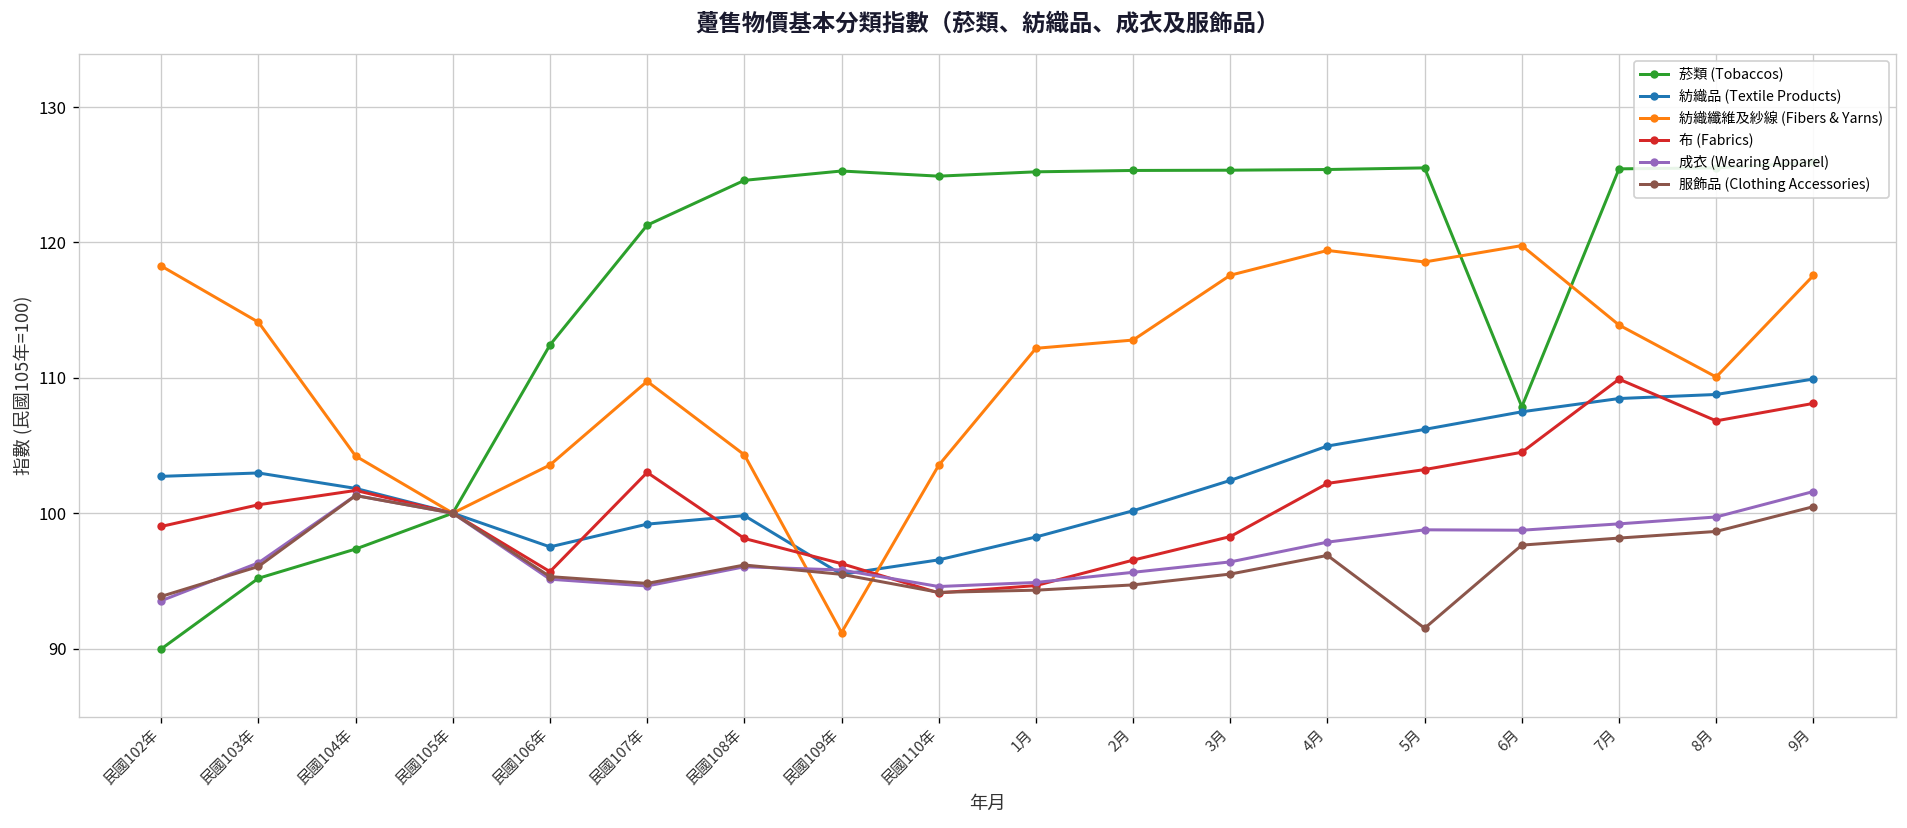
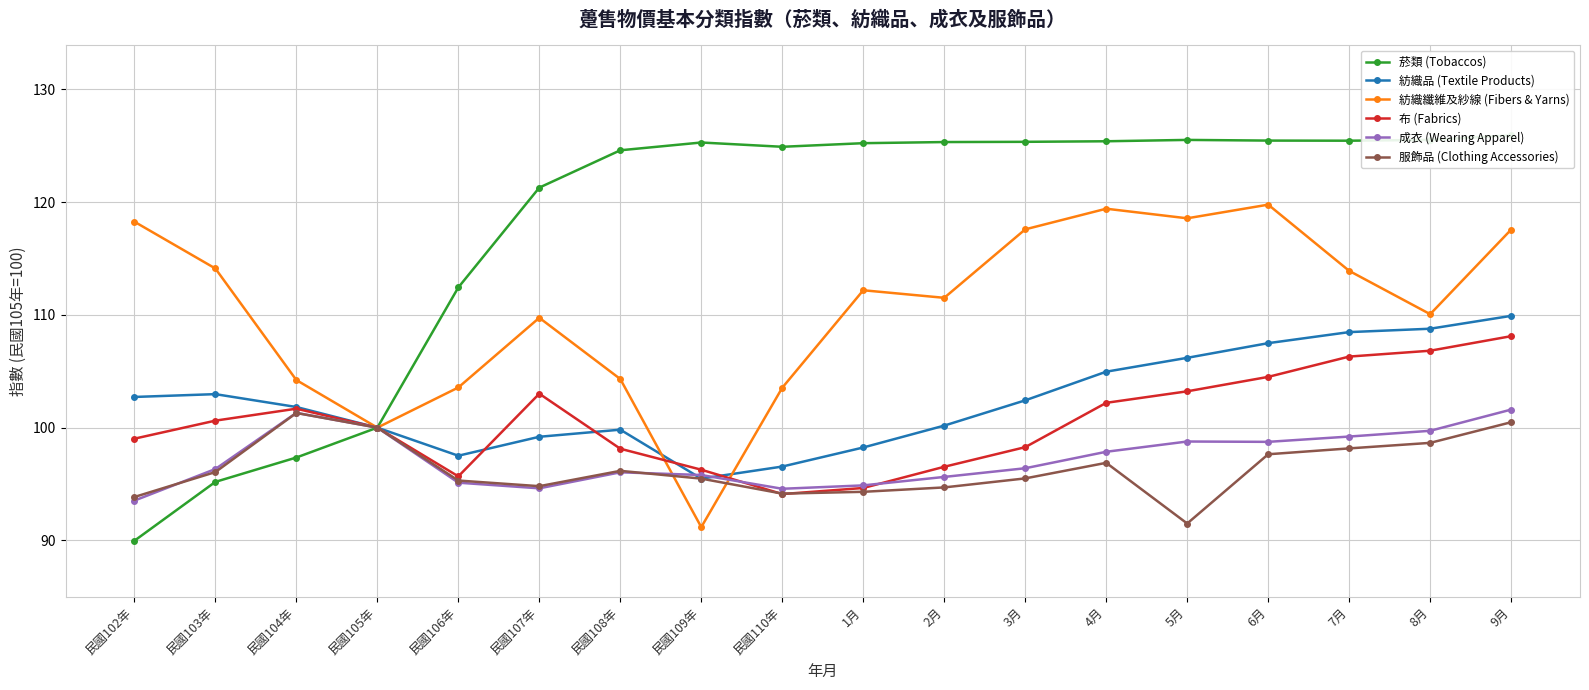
  {
    "菸類 (Tobaccos)": {
      "民國102年": 90.0,
      "民國103年": 95.2,
      "民國104年": 97.4,
      "民國106年": 112.4,
      "民國107年": 121.3,
      "民國108年": 124.6,
      "民國109年": 125.3,
      "民國110年": 124.9,
      "1月": 125.2,
      "2月": 125.3,
      "3月": 125.3,
      "4月": 125.4,
      "5月": 125.5,
-     "6月": 107.9,
+     "6月": 125.5,
      "7月": 125.4
    },
    "紡織品 (Textile Products)": {
      "民國102年": 102.7,
      "民國103年": 103.0,
      "民國106年": 97.5,
      "民國107年": 99.2,
      "民國108年": 99.8,
      "民國110年": 96.6,
      "1月": 98.2,
      "2月": 100.2,
      "3月": 102.4,
      "4月": 105.0,
      "5月": 106.2,
      "6月": 107.5,
      "7月": 108.5,
      "8月": 108.8,
      "9月": 109.9
    },
    "紡織纖維及紗線 (Fibers & Yarns)": {
      "民國102年": 118.3,
      "民國103年": 114.1,
      "民國104年": 104.2,
      "民國106年": 103.6,
      "民國107年": 109.7,
      "民國108年": 104.3,
      "民國109年": 91.2,
      "民國110年": 103.5,
      "1月": 112.2,
-     "2月": 112.8,
+     "2月": 111.5,
      "3月": 117.6,
      "4月": 119.4,
      "5月": 118.6,
      "6月": 119.8,
      "7月": 113.9,
      "8月": 110.1,
      "9月": 117.6
    },
    "布 (Fabrics)": {
      "民國102年": 99.0,
      "民國103年": 100.6,
      "民國106年": 95.7,
      "民國107年": 103.0,
      "民國108年": 98.1,
      "民國109年": 96.3,
      "1月": 94.7,
      "2月": 96.5,
      "3月": 98.3,
      "4月": 102.2,
      "5月": 103.2,
      "6月": 104.5,
-     "7月": 109.9,
+     "7月": 106.3,
      "8月": 106.8,
      "9月": 108.1
    },
    "成衣 (Wearing Apparel)": {
      "民國102年": 93.5,
      "民國103年": 96.3,
      "民國109年": 95.8,
      "民國110年": 94.6,
      "1月": 94.9,
      "2月": 95.6,
      "3月": 96.4,
      "4月": 97.9,
      "5月": 98.8,
      "6月": 98.7,
      "7月": 99.2,
      "8月": 99.7,
      "9月": 101.6
    },
    "服飾品 (Clothing Accessories)": {
      "民國102年": 93.9,
      "民國103年": 96.1,
      "1月": 94.3,
      "2月": 94.7,
      "3月": 95.5,
      "4月": 96.9,
      "5月": 91.5,
      "6月": 97.6,
      "7月": 98.2,
      "8月": 98.7,
      "9月": 100.5
    }
  }
